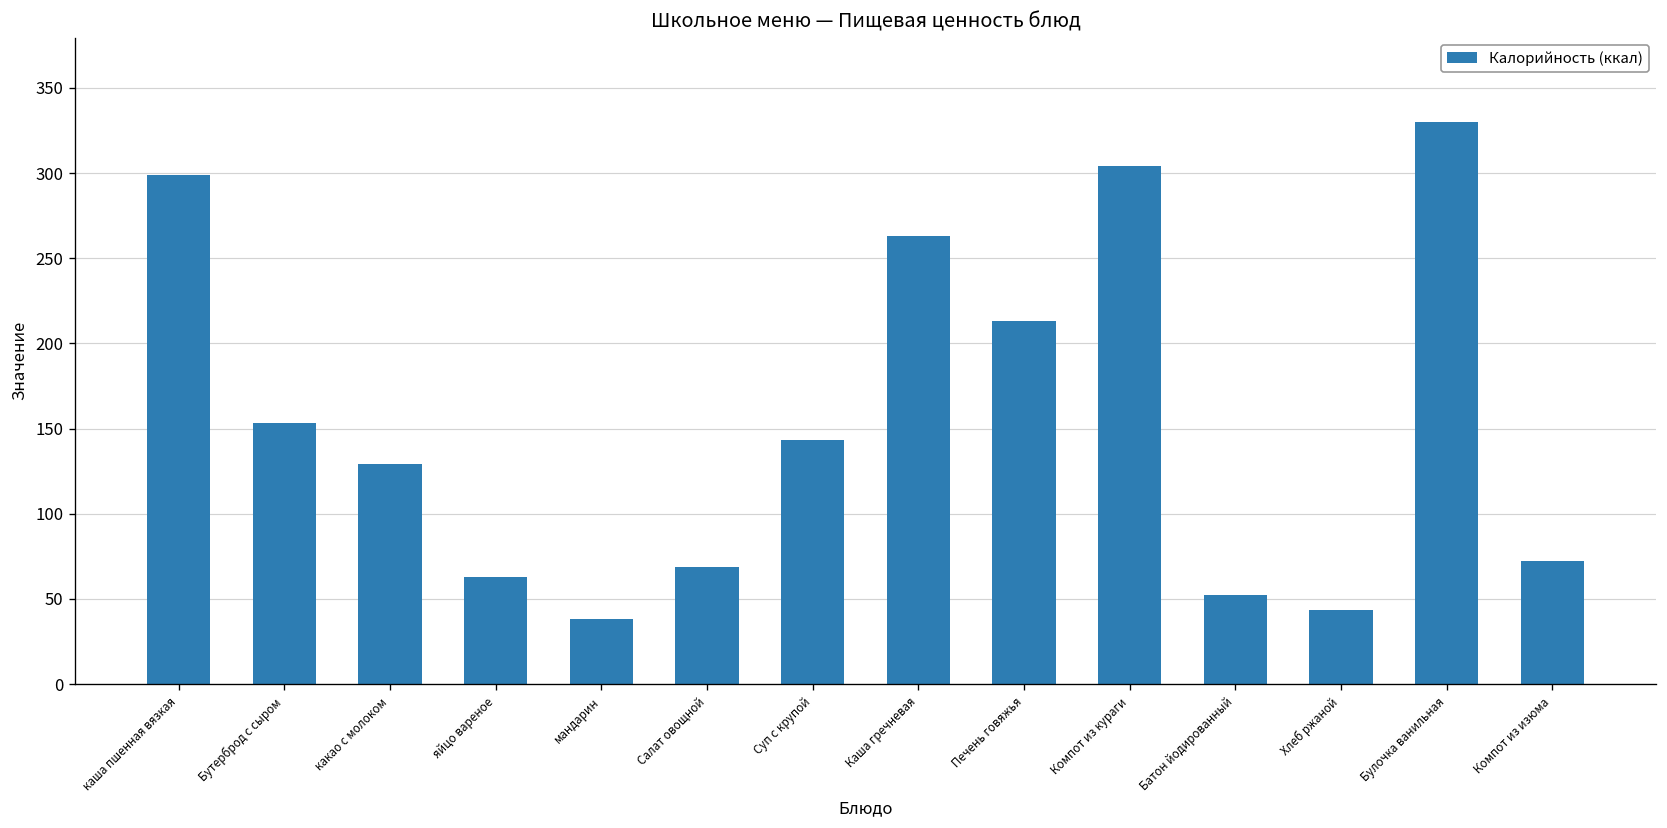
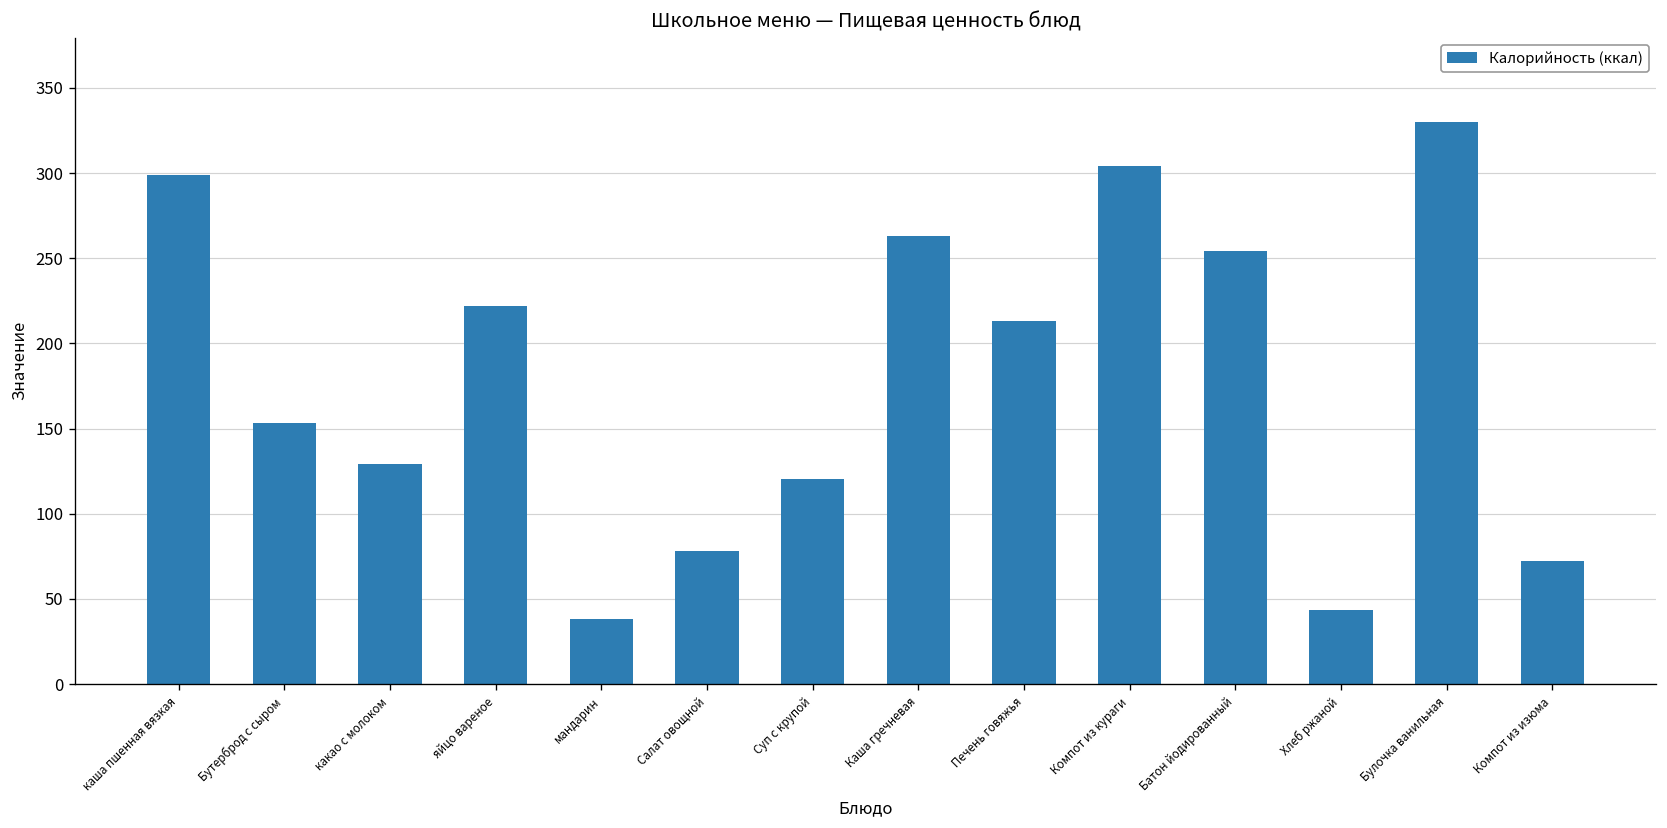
  {
    "каша пшенная вязкая": 299,
    "Бутерброд с сыром": 153,
    "какао с молоком": 129,
-   "яйцо вареное": 63,
+   "яйцо вареное": 222,
    "мандарин": 38,
-   "Салат овощной": 69,
-   "Суп с крупой": 144,
+   "Салат овощной": 78,
+   "Суп с крупой": 120,
    "Каша гречневая": 263,
    "Печень говяжья": 213,
    "Компот из кураги": 304,
-   "Батон йодированный": 52,
+   "Батон йодированный": 254,
    "Хлеб ржаной": 44,
    "Булочка ванильная": 330,
    "Компот из изюма": 72
  }
